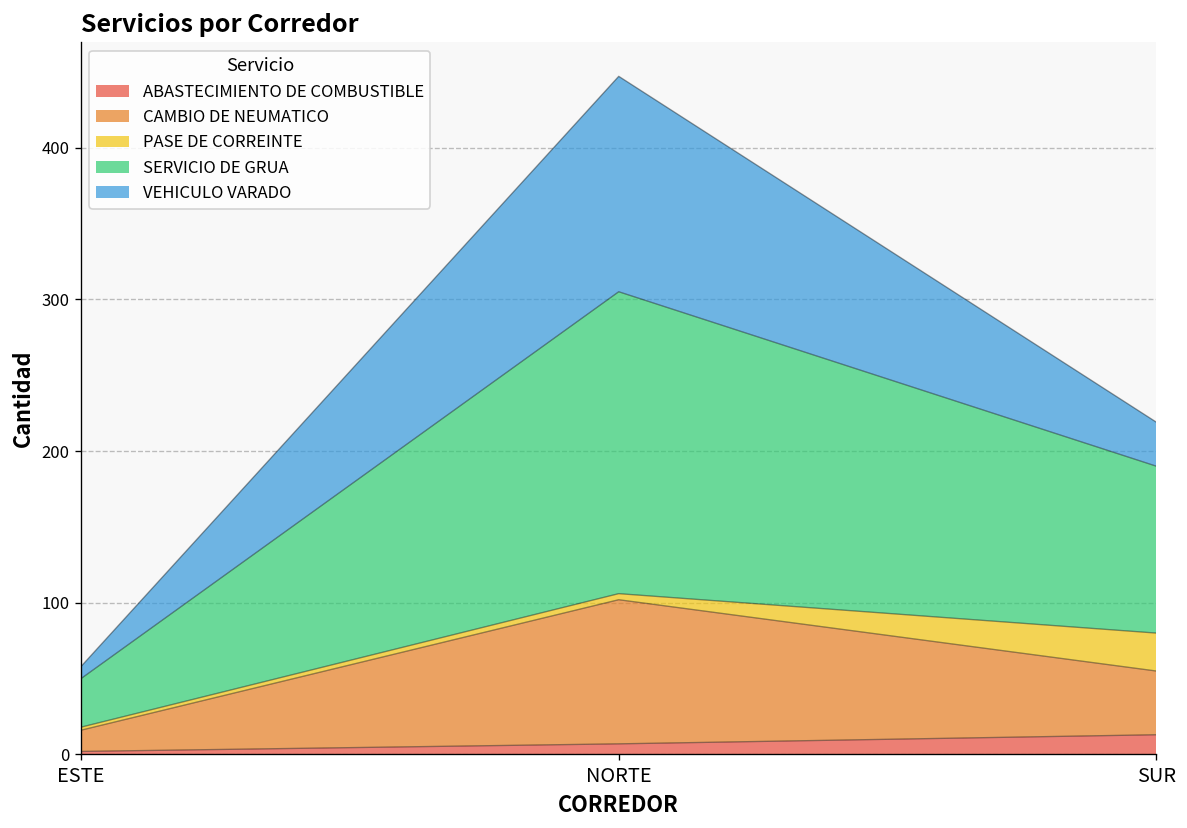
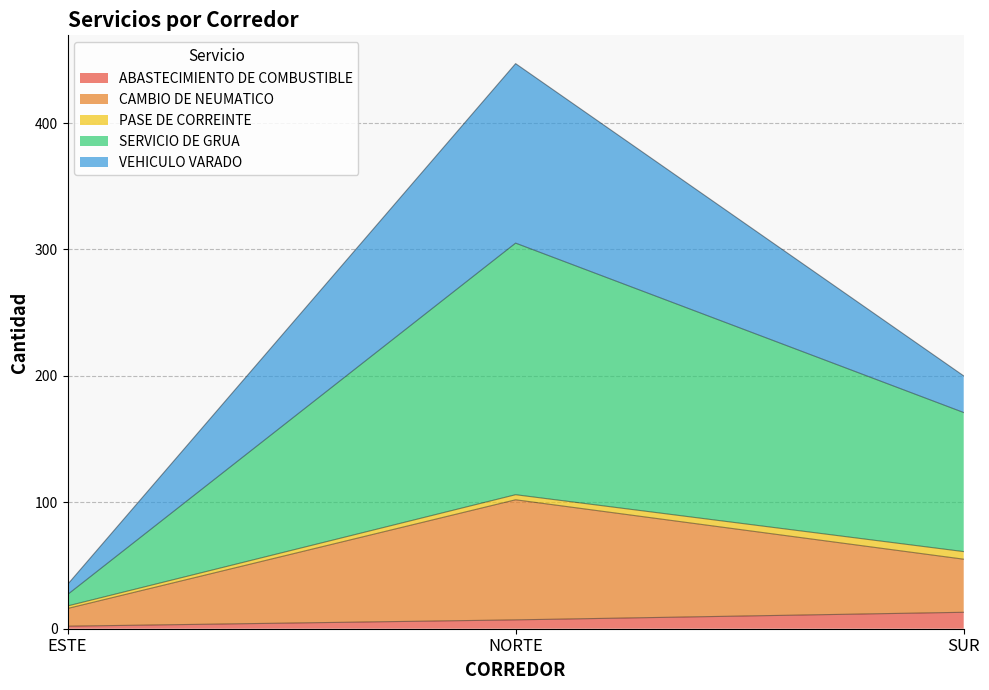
  {
    "PASE DE CORREINTE": {
      "NORTE": 4,
-     "SUR": 25
+     "SUR": 6
    },
    "SERVICIO DE GRUA": {
-     "ESTE": 32,
+     "ESTE": 9,
      "NORTE": 199,
      "SUR": 110
    },
    "VEHICULO VARADO": {
      "ESTE": 8,
      "NORTE": 142,
      "SUR": 29
    }
  }
